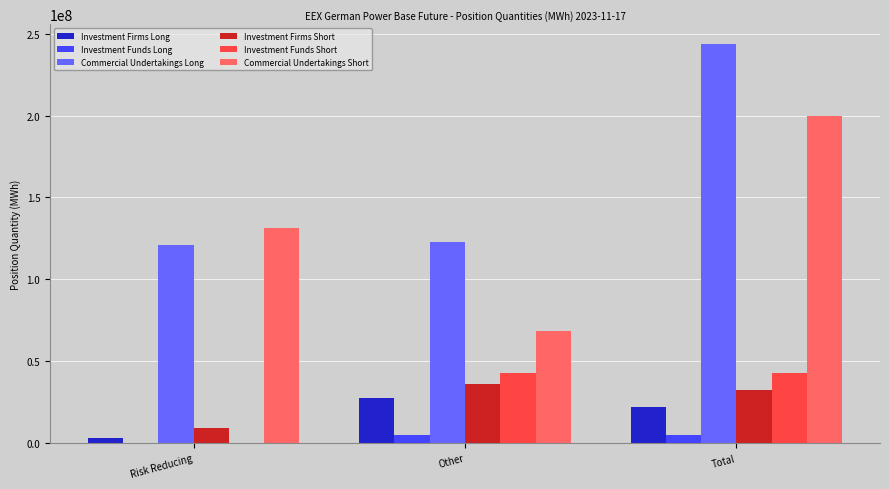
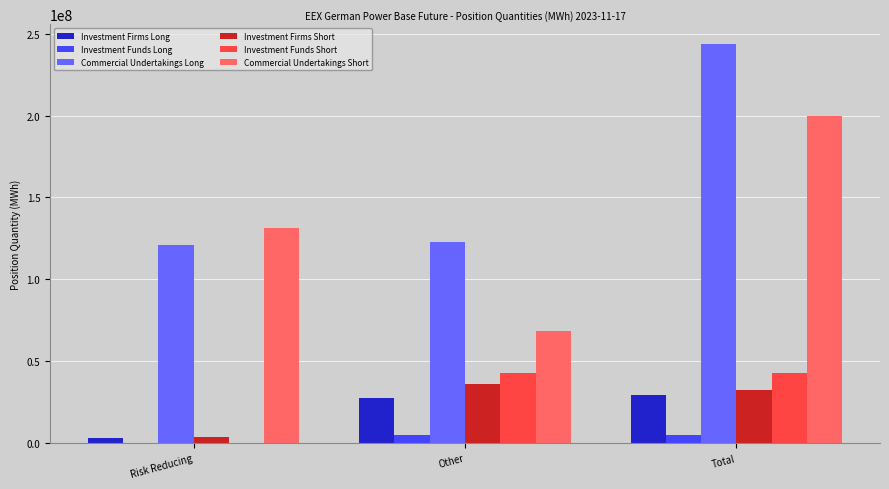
  {
    "Investment Firms Long": {
      "Risk Reducing": 3000000,
      "Other": 28000000,
-     "Total": 22000000
+     "Total": 29000000
    },
    "Investment Firms Short": {
-     "Risk Reducing": 9000000,
+     "Risk Reducing": 3000000,
      "Other": 36000000,
      "Total": 33000000
    }
  }
